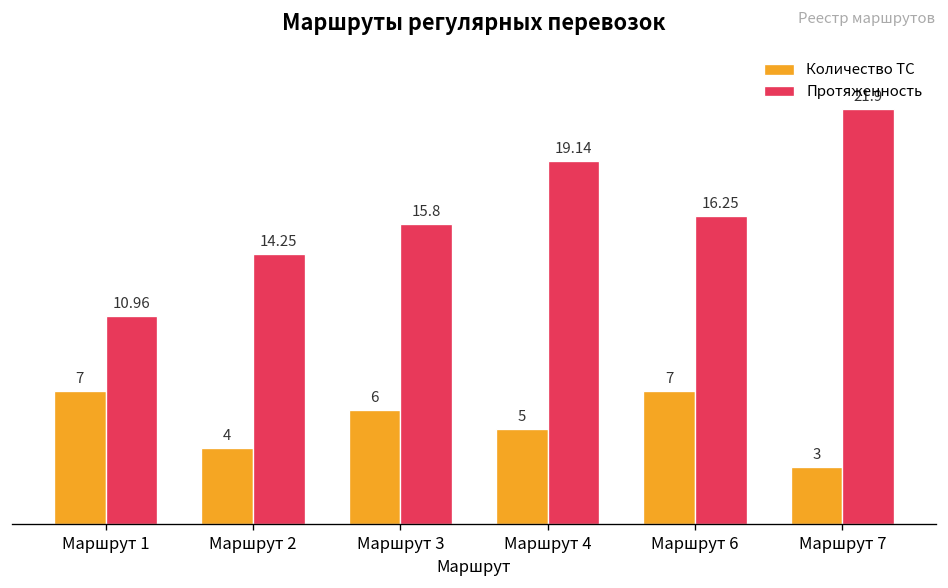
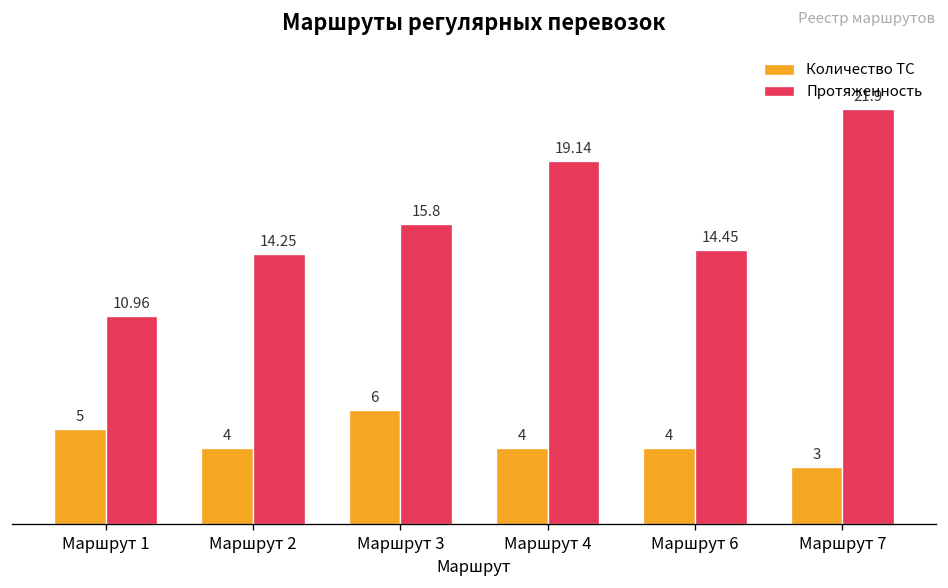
  {
    "Количество ТС": {
-     "Маршрут 1": 7,
+     "Маршрут 1": 5,
      "Маршрут 2": 4,
      "Маршрут 3": 6,
-     "Маршрут 4": 5,
-     "Маршрут 6": 7,
+     "Маршрут 4": 4,
+     "Маршрут 6": 4,
      "Маршрут 7": 3
    },
    "Протяженность": {
      "Маршрут 1": 10.96,
      "Маршрут 2": 14.25,
      "Маршрут 3": 15.8,
      "Маршрут 4": 19.14,
-     "Маршрут 6": 16.25,
+     "Маршрут 6": 14.45,
      "Маршрут 7": 21.9
    }
  }
